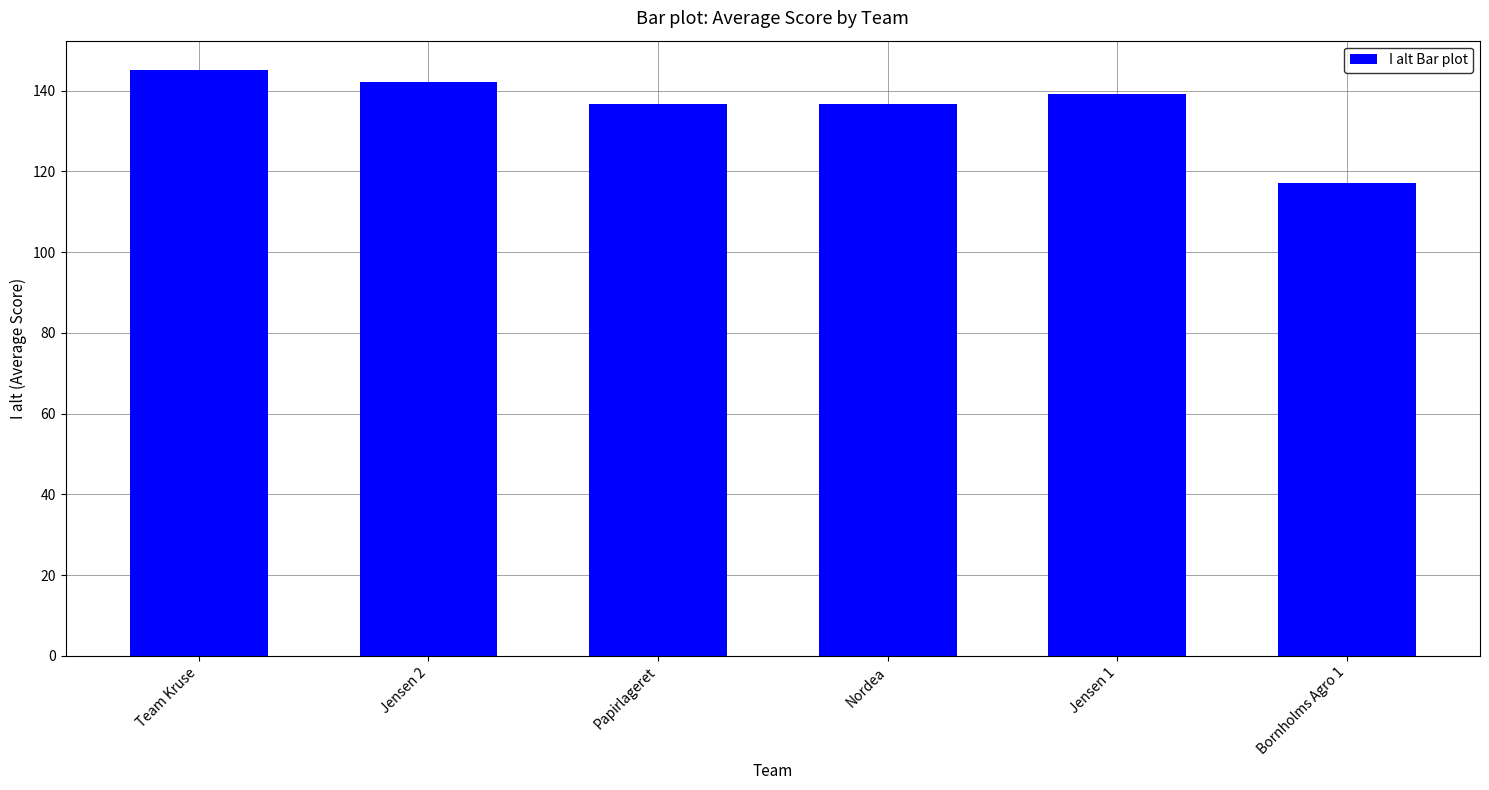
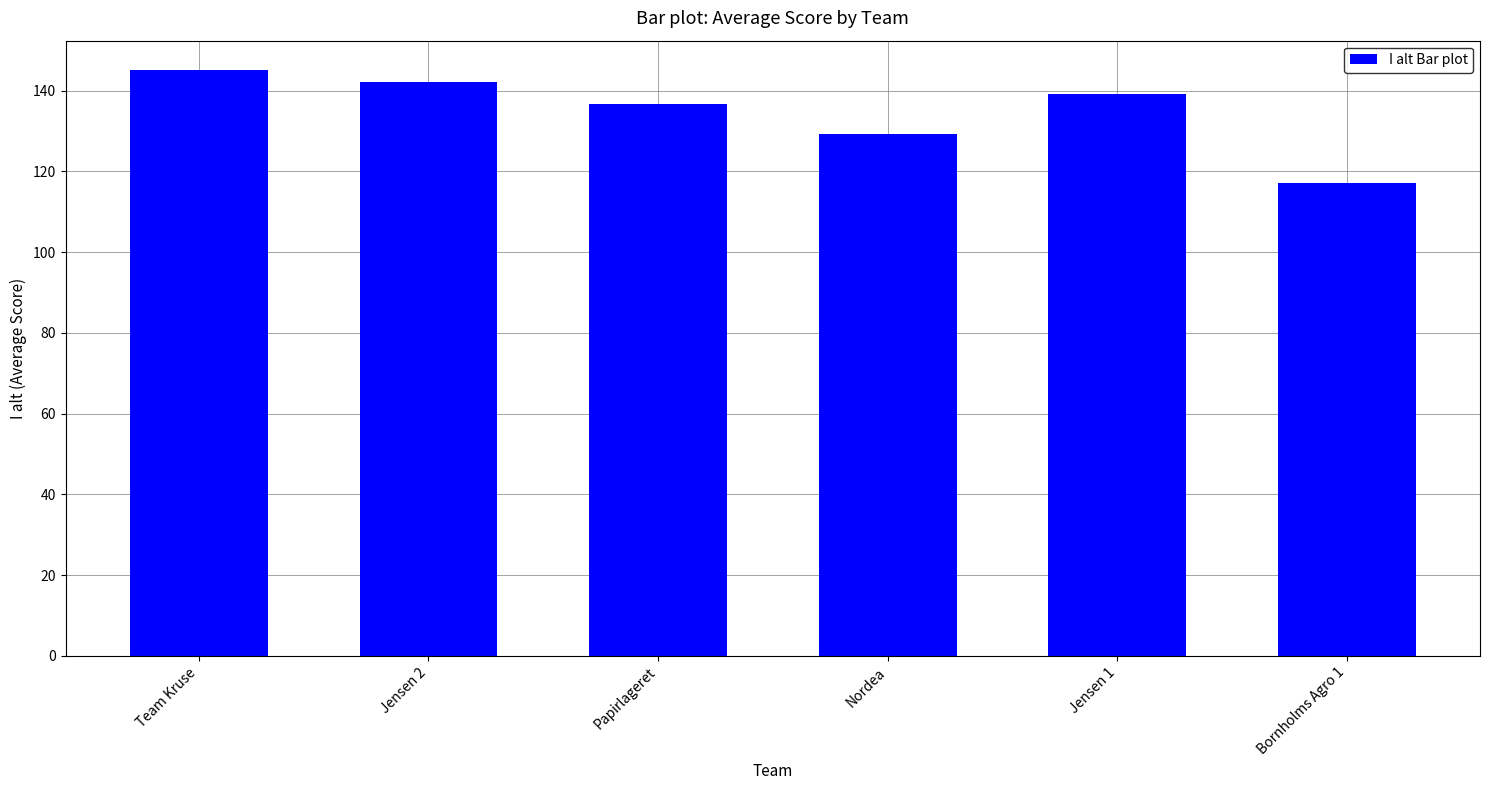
  {
    "Team Kruse": 145,
    "Jensen 2": 142,
    "Papirlageret": 137,
-   "Nordea": 137,
+   "Nordea": 129,
    "Jensen 1": 139,
    "Bornholms Agro 1": 117
  }
